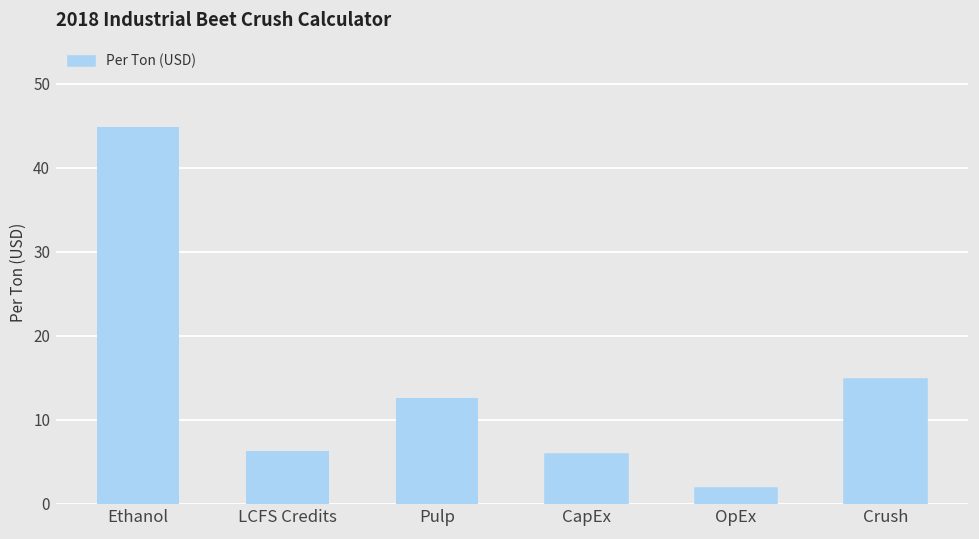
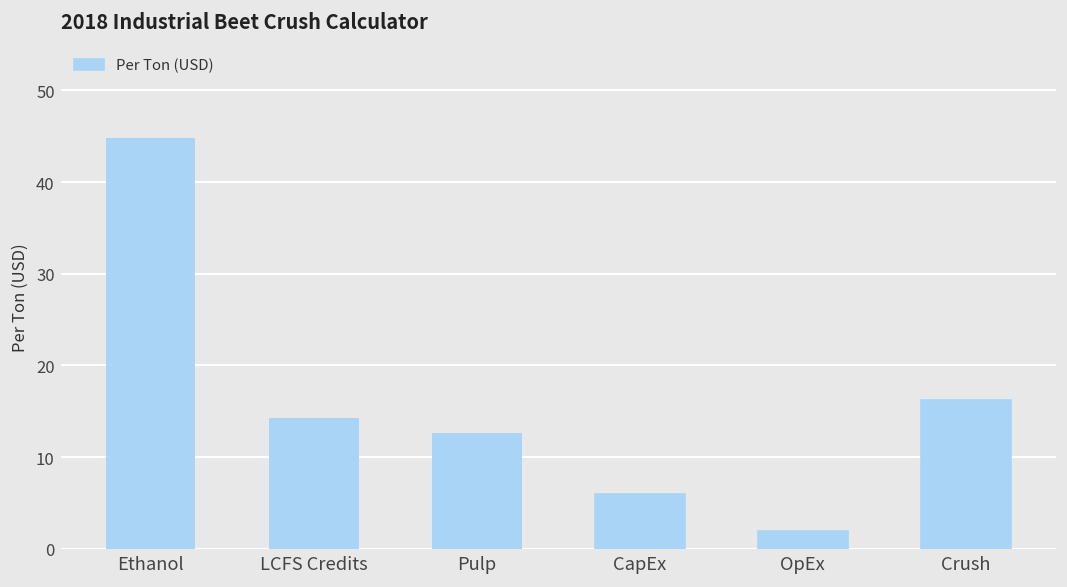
  {
    "Ethanol": 45,
-   "LCFS Credits": 6,
+   "LCFS Credits": 14,
    "Pulp": 13,
    "CapEx": 6,
    "OpEx": 2,
-   "Crush": 15
+   "Crush": 16
  }
